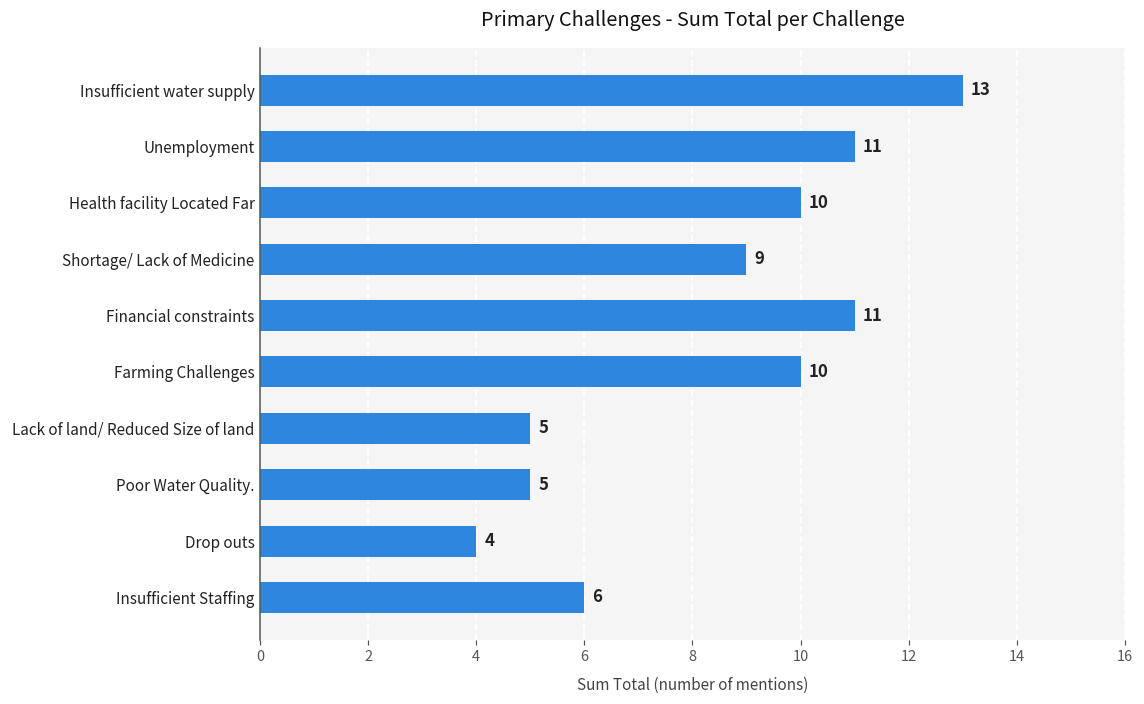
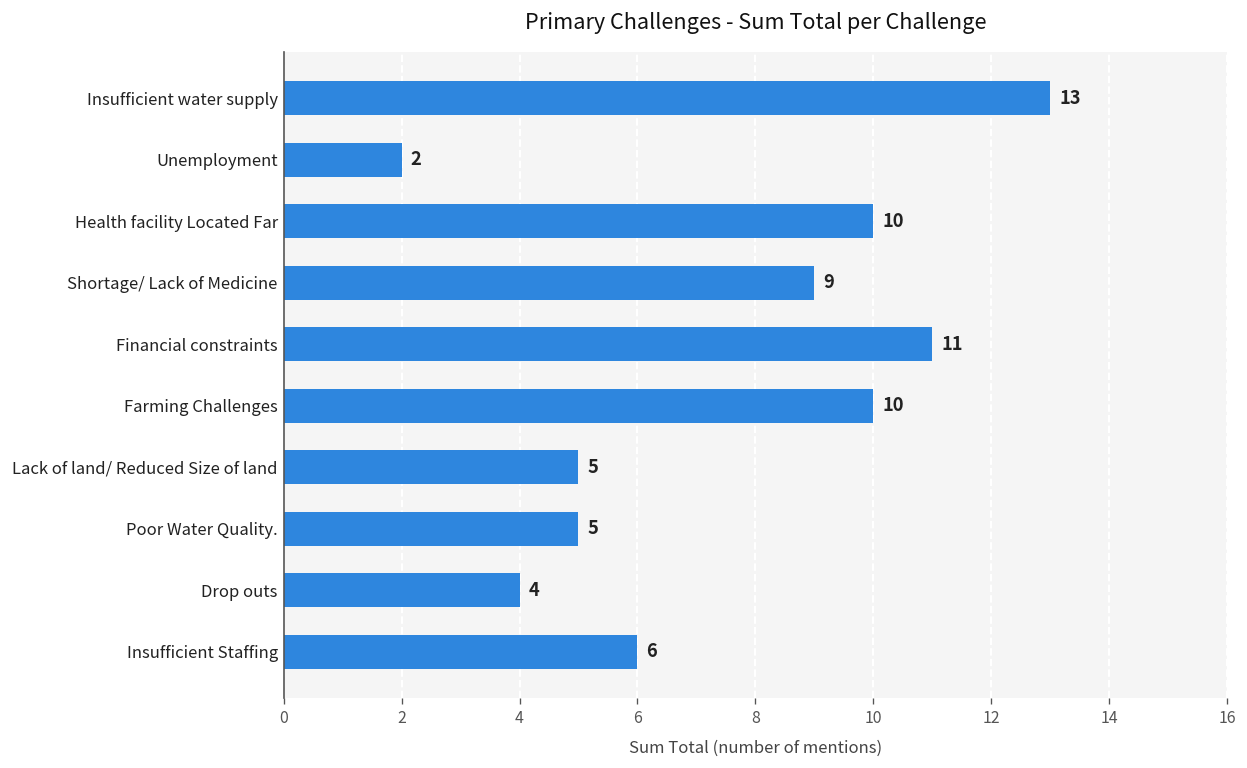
  {
    "Insufficient water supply": 13,
-   "Unemployment": 11,
+   "Unemployment": 2,
    "Health facility Located Far": 10,
    "Shortage/ Lack of Medicine": 9,
    "Financial constraints": 11,
    "Farming Challenges": 10,
    "Lack of land/ Reduced Size of land": 5,
    "Poor Water Quality.": 5,
    "Drop outs": 4,
    "Insufficient Staffing": 6
  }
